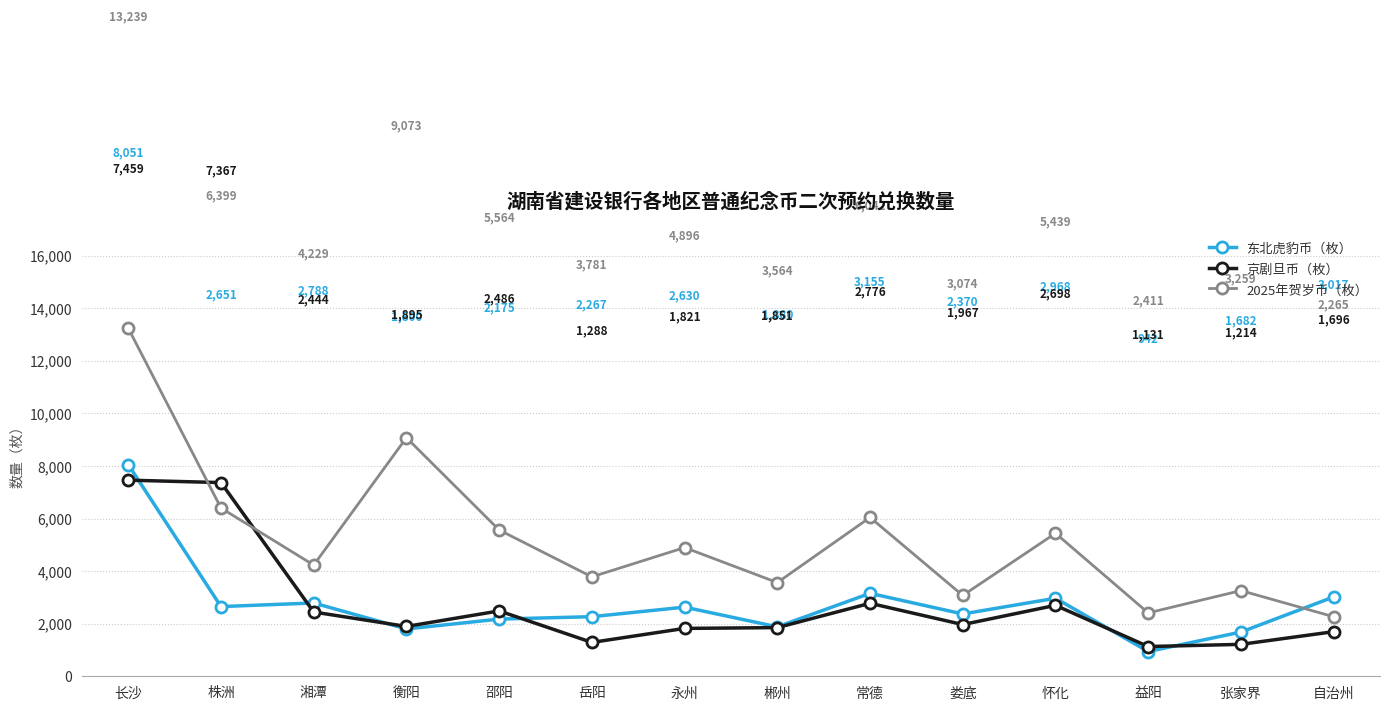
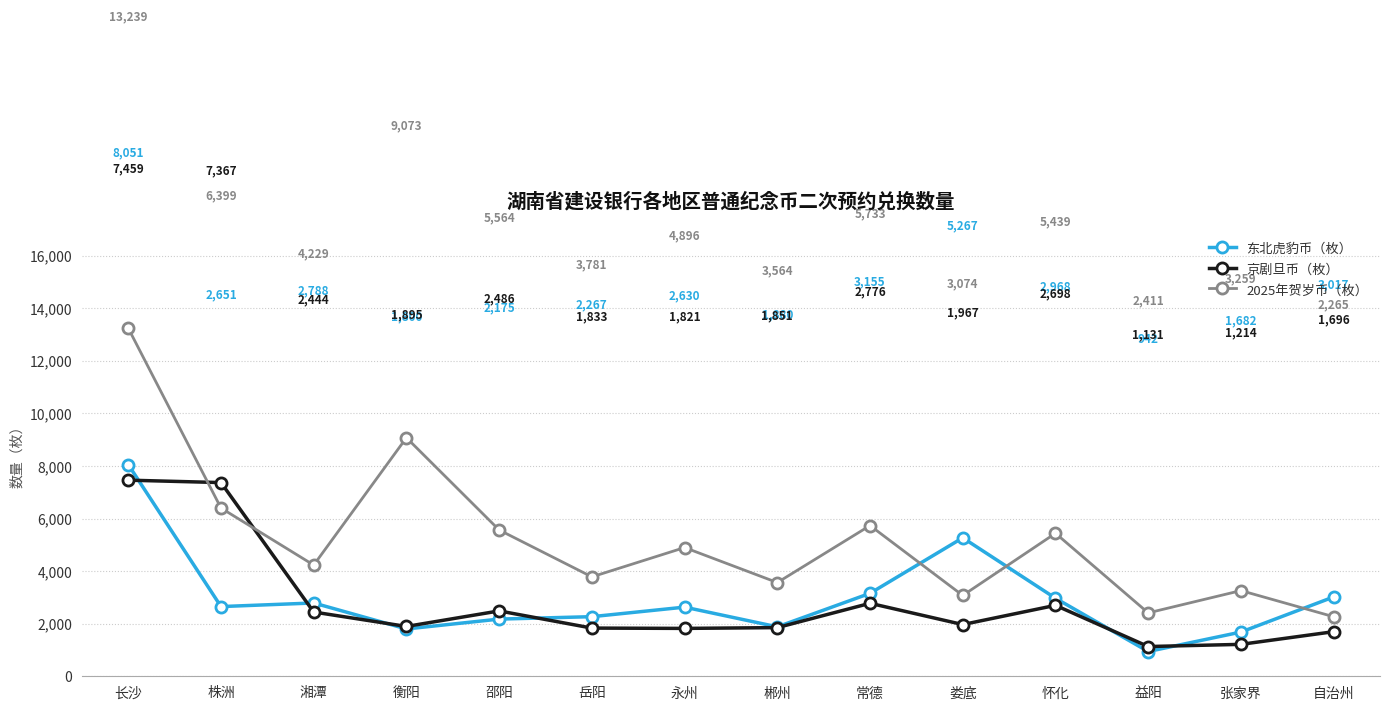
  {
    "东北虎豹币（枚）": {
-     "娄底": "2,370"
+     "娄底": "5,267"
    },
    "京剧旦币（枚）": {
-     "岳阳": "1,288"
+     "岳阳": "1,833"
    },
    "2025年贺岁币（枚）": {
-     "常德": "6,042"
+     "常德": "5,733"
    }
  }
